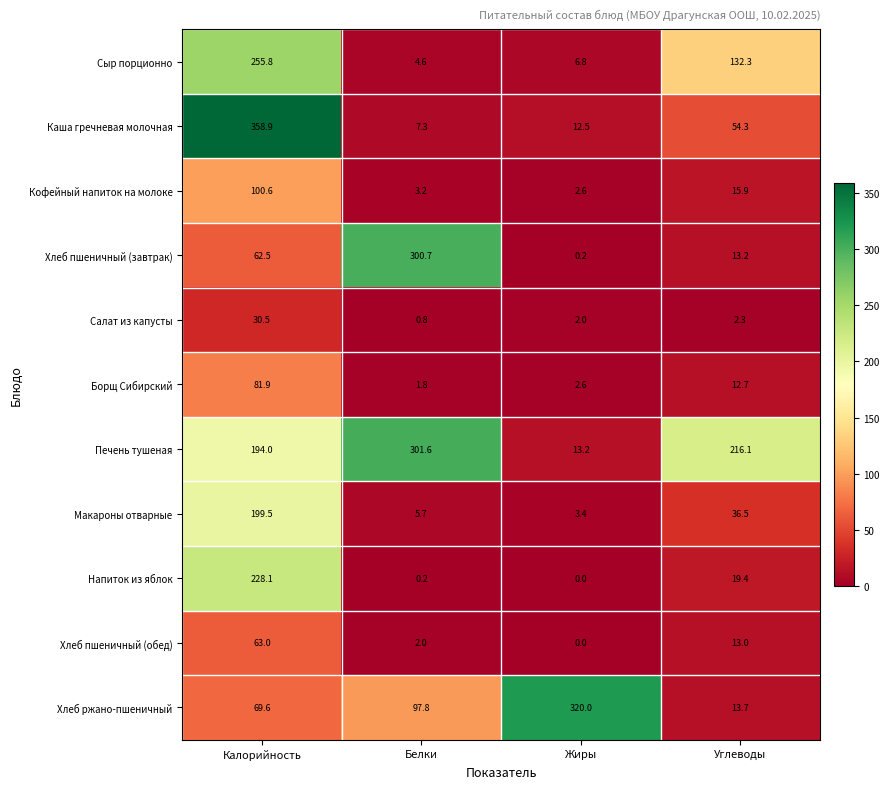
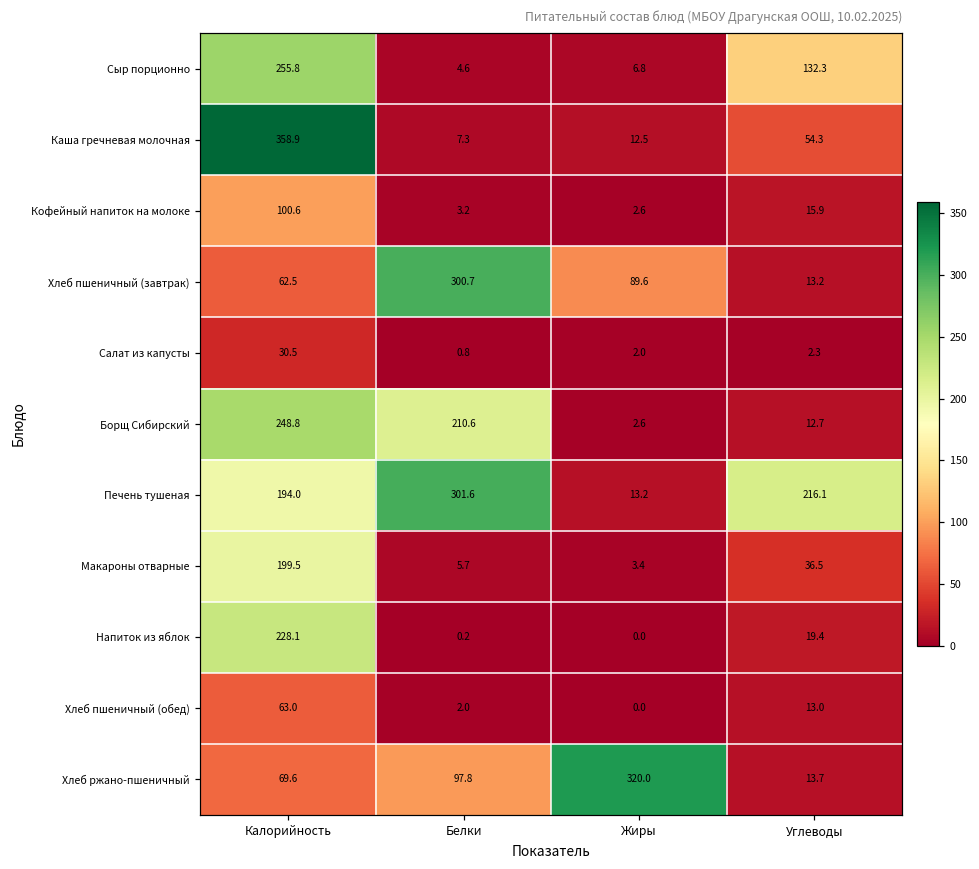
  {
    "Сыр порционно": {
      "Калорийность": 255.8,
      "Белки": 4.6,
      "Жиры": 6.8,
      "Углеводы": 132.3
    },
    "Каша гречневая молочная": {
      "Калорийность": 358.9,
      "Белки": 7.3,
      "Жиры": 12.5,
      "Углеводы": 54.3
    },
    "Кофейный напиток на молоке": {
      "Калорийность": 100.6,
      "Белки": 3.2,
      "Жиры": 2.6,
      "Углеводы": 15.9
    },
    "Хлеб пшеничный (завтрак)": {
      "Калорийность": 62.5,
      "Белки": 300.7,
-     "Жиры": 0.2,
+     "Жиры": 89.6,
      "Углеводы": 13.2
    },
    "Салат из капусты": {
      "Калорийность": 30.5,
      "Белки": 0.8,
      "Жиры": 2.0,
      "Углеводы": 2.3
    },
    "Борщ Сибирский": {
-     "Калорийность": 81.9,
-     "Белки": 1.8,
+     "Калорийность": 248.8,
+     "Белки": 210.6,
      "Жиры": 2.6,
      "Углеводы": 12.7
    },
    "Печень тушеная": {
      "Калорийность": 194.0,
      "Белки": 301.6,
      "Жиры": 13.2,
      "Углеводы": 216.1
    },
    "Макароны отварные": {
      "Калорийность": 199.5,
      "Белки": 5.7,
      "Жиры": 3.4,
      "Углеводы": 36.5
    },
    "Напиток из яблок": {
      "Калорийность": 228.1,
      "Белки": 0.2,
      "Жиры": 0.0,
      "Углеводы": 19.4
    },
    "Хлеб пшеничный (обед)": {
      "Калорийность": 63.0,
      "Белки": 2.0,
      "Жиры": 0.0,
      "Углеводы": 13.0
    },
    "Хлеб ржано-пшеничный": {
      "Калорийность": 69.6,
      "Белки": 97.8,
      "Жиры": 320.0,
      "Углеводы": 13.7
    }
  }
